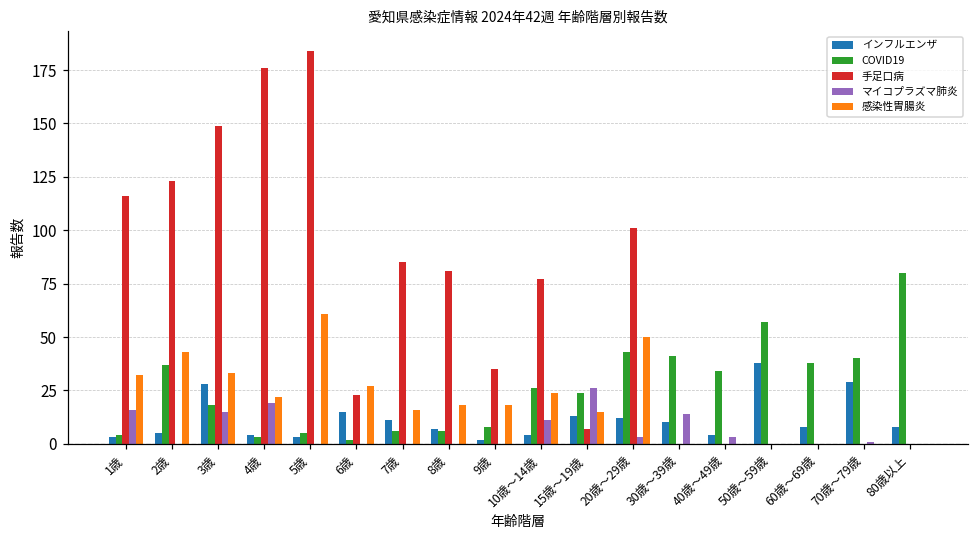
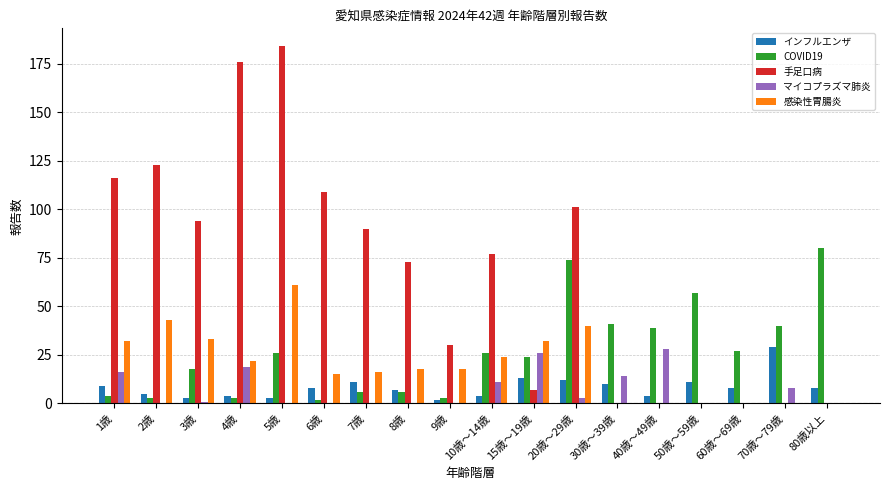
  {
    "インフルエンザ": {
-     "1歳": 3,
+     "1歳": 9,
      "2歳": 5,
-     "3歳": 28,
+     "3歳": 3,
      "4歳": 4,
      "5歳": 3,
-     "6歳": 15,
+     "6歳": 8,
      "7歳": 11,
      "8歳": 7,
      "9歳": 2,
      "10歳～14歳": 4,
      "15歳～19歳": 13,
      "20歳～29歳": 12,
      "30歳～39歳": 10,
      "40歳～49歳": 4,
-     "50歳～59歳": 38,
+     "50歳～59歳": 11,
      "60歳～69歳": 8,
      "70歳～79歳": 29,
      "80歳以上": 8
    },
    "COVID19": {
      "1歳": 4,
-     "2歳": 37,
+     "2歳": 3,
      "3歳": 18,
      "4歳": 3,
-     "5歳": 5,
+     "5歳": 26,
      "6歳": 2,
      "7歳": 6,
      "8歳": 6,
-     "9歳": 8,
+     "9歳": 3,
      "10歳～14歳": 26,
      "15歳～19歳": 24,
-     "20歳～29歳": 43,
+     "20歳～29歳": 74,
      "30歳～39歳": 41,
-     "40歳～49歳": 34,
+     "40歳～49歳": 39,
      "50歳～59歳": 57,
-     "60歳～69歳": 38,
+     "60歳～69歳": 27,
      "70歳～79歳": 40,
      "80歳以上": 80
    },
    "手足口病": {
      "1歳": 116,
      "2歳": 123,
-     "3歳": 149,
+     "3歳": 94,
      "4歳": 176,
      "5歳": 184,
-     "6歳": 23,
-     "7歳": 85,
-     "8歳": 81,
-     "9歳": 35,
+     "6歳": 109,
+     "7歳": 90,
+     "8歳": 73,
+     "9歳": 30,
      "10歳～14歳": 77,
      "15歳～19歳": 7,
      "20歳～29歳": 101,
      "30歳～39歳": 0,
      "40歳～49歳": 0,
      "50歳～59歳": 0,
      "60歳～69歳": 0,
      "70歳～79歳": 0,
      "80歳以上": 0
    },
    "マイコプラズマ肺炎": {
      "1歳": 16,
      "2歳": 0,
-     "3歳": 15,
+     "3歳": 1,
      "4歳": 19,
      "5歳": 0,
      "6歳": 0,
      "7歳": 0,
      "8歳": 0,
      "9歳": 0,
      "10歳～14歳": 11,
      "15歳～19歳": 26,
      "20歳～29歳": 3,
      "30歳～39歳": 14,
-     "40歳～49歳": 3,
+     "40歳～49歳": 28,
      "50歳～59歳": 0,
      "60歳～69歳": 0,
-     "70歳～79歳": 1,
+     "70歳～79歳": 8,
      "80歳以上": 0
    },
    "感染性胃腸炎": {
      "1歳": 32,
      "2歳": 43,
      "3歳": 33,
      "4歳": 22,
      "5歳": 61,
-     "6歳": 27,
+     "6歳": 15,
      "7歳": 16,
      "8歳": 18,
      "9歳": 18,
      "10歳～14歳": 24,
-     "15歳～19歳": 15,
-     "20歳～29歳": 50,
+     "15歳～19歳": 32,
+     "20歳～29歳": 40,
      "30歳～39歳": 0,
      "40歳～49歳": 0,
      "50歳～59歳": 0,
      "60歳～69歳": 0,
      "70歳～79歳": 0,
      "80歳以上": 0
    }
  }
